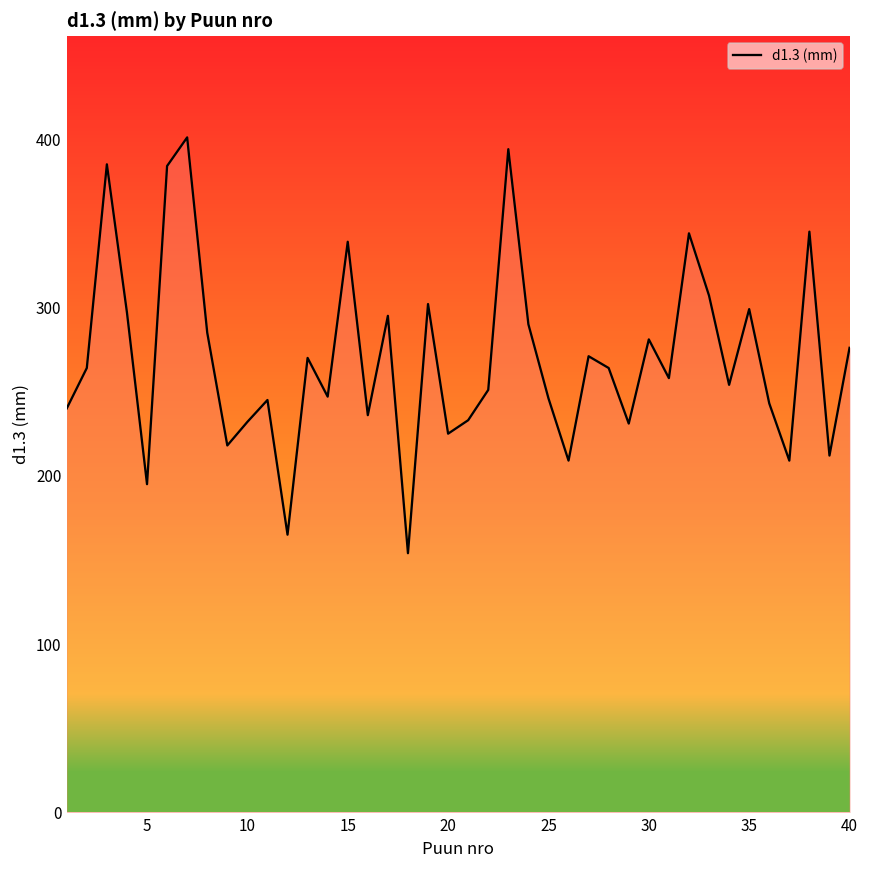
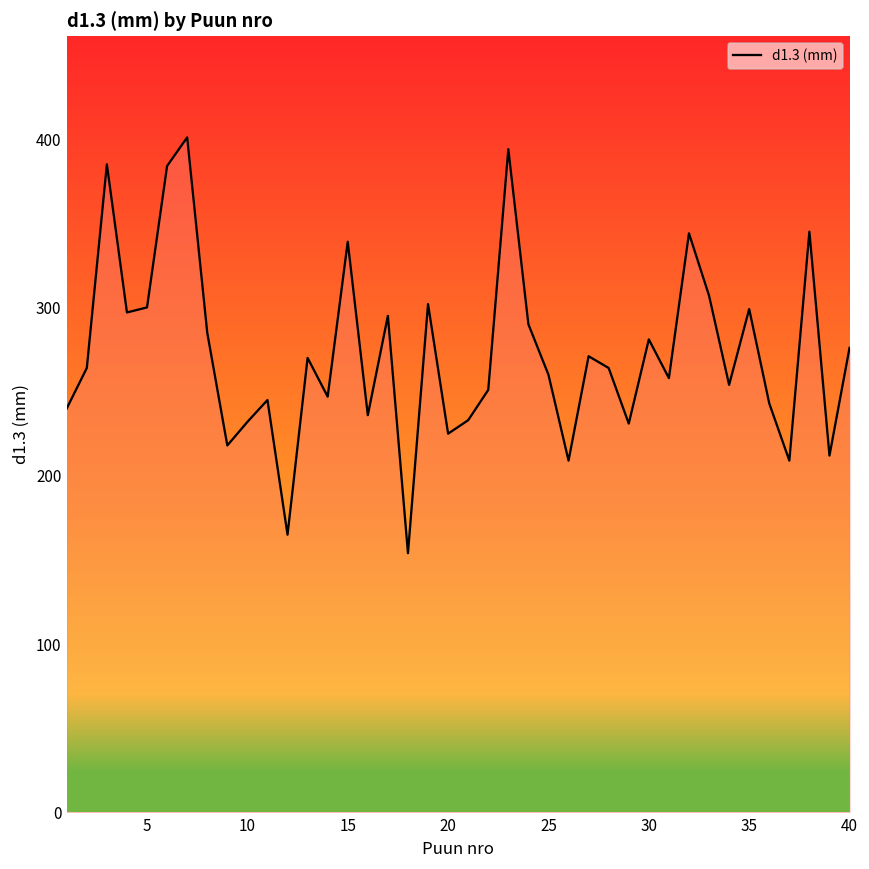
  {
-   "5": 195,
+   "5": 300,
    "10": 232,
    "15": 339,
    "20": 225,
-   "25": 246,
+   "25": 260,
    "30": 281,
    "35": 299,
    "40": 276
  }
